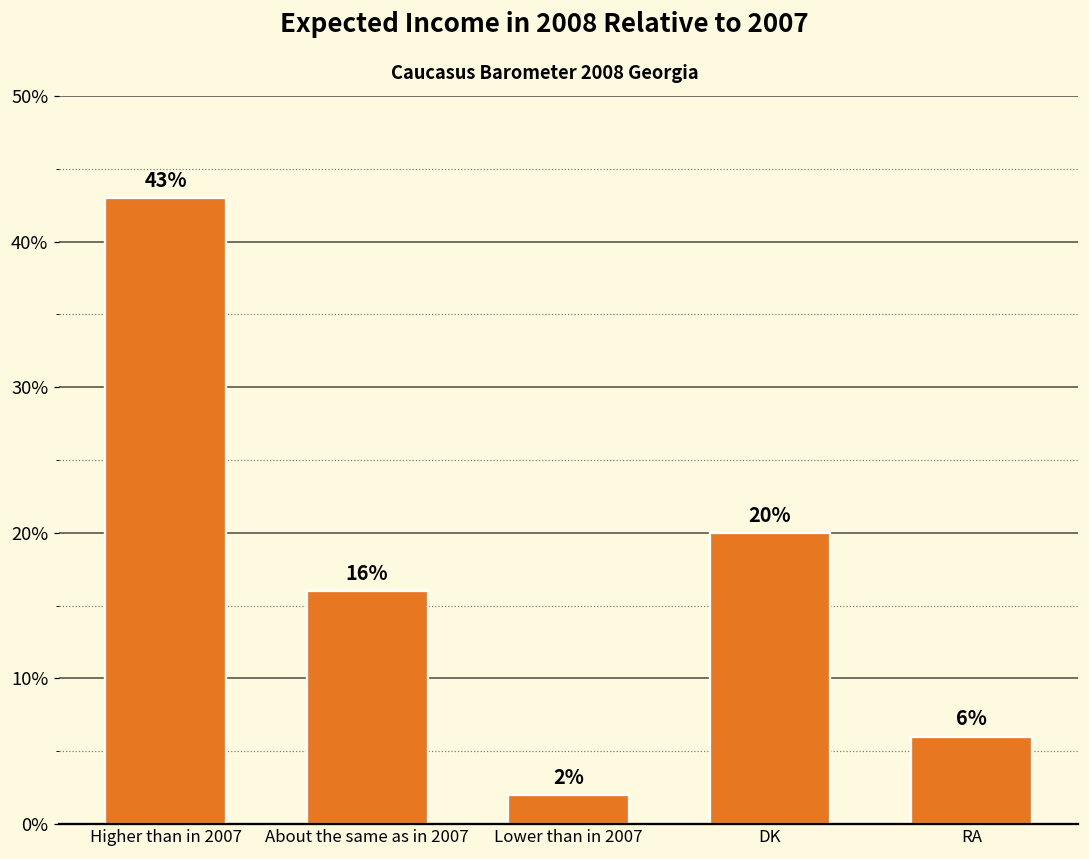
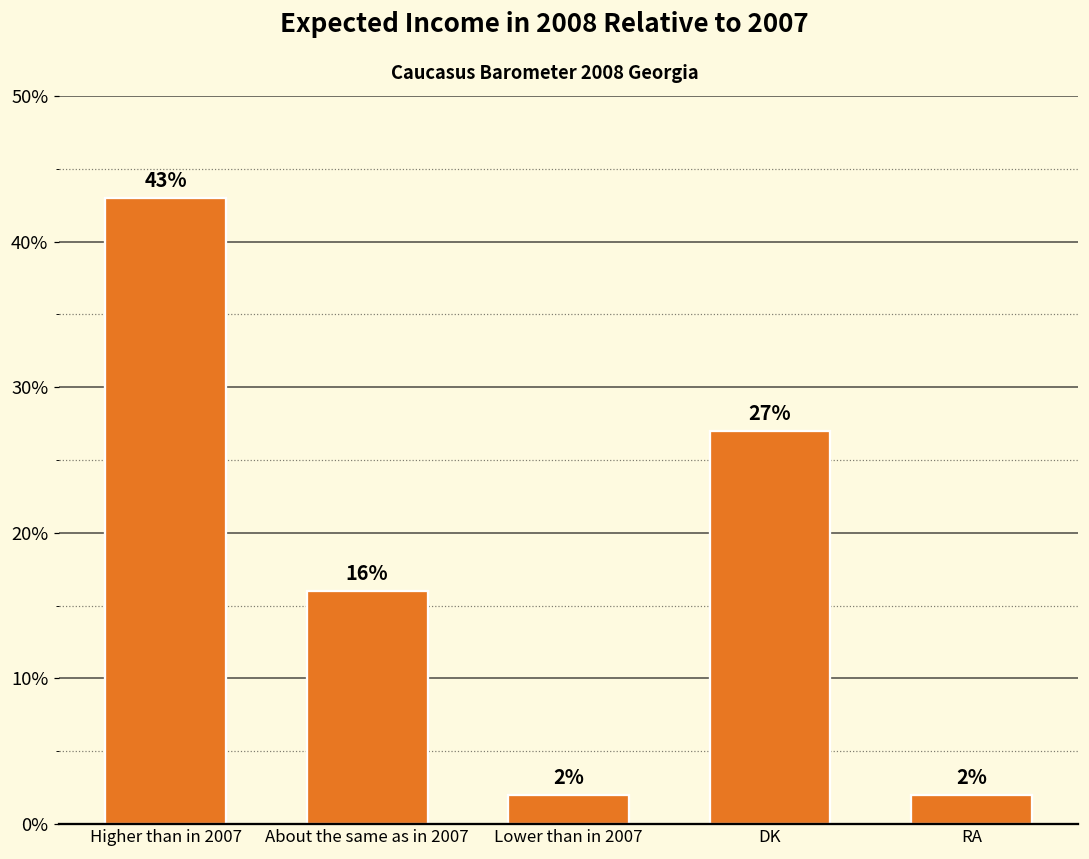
  {
    "Higher than in 2007": "43%",
    "About the same as in 2007": "16%",
    "Lower than in 2007": "2%",
-   "DK": "20%",
-   "RA": "6%"
+   "DK": "27%",
+   "RA": "2%"
  }
